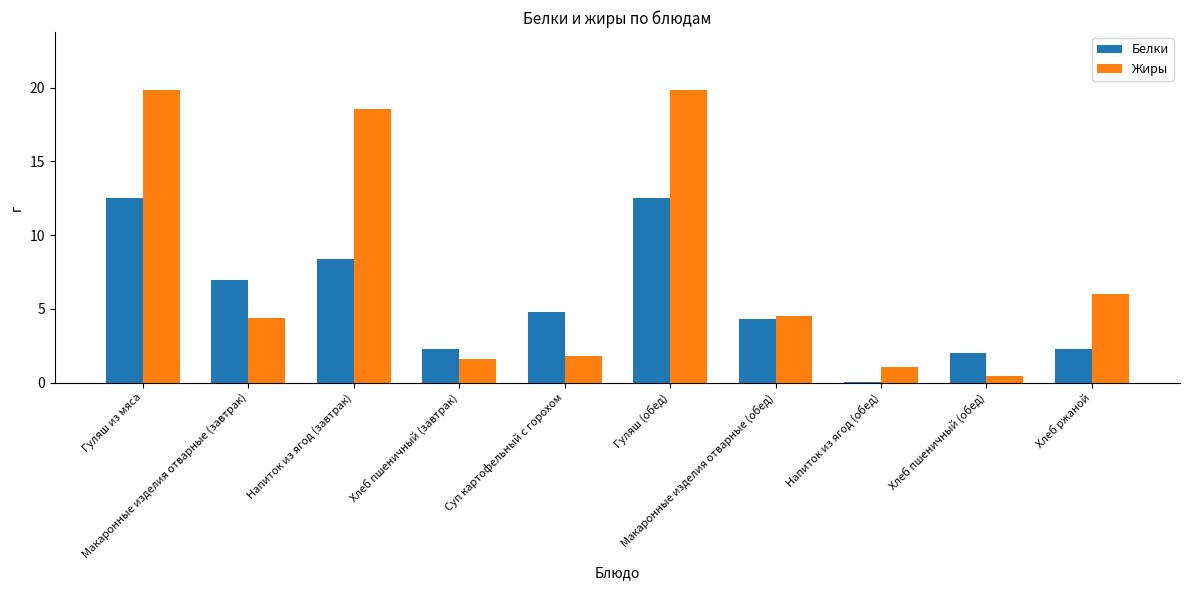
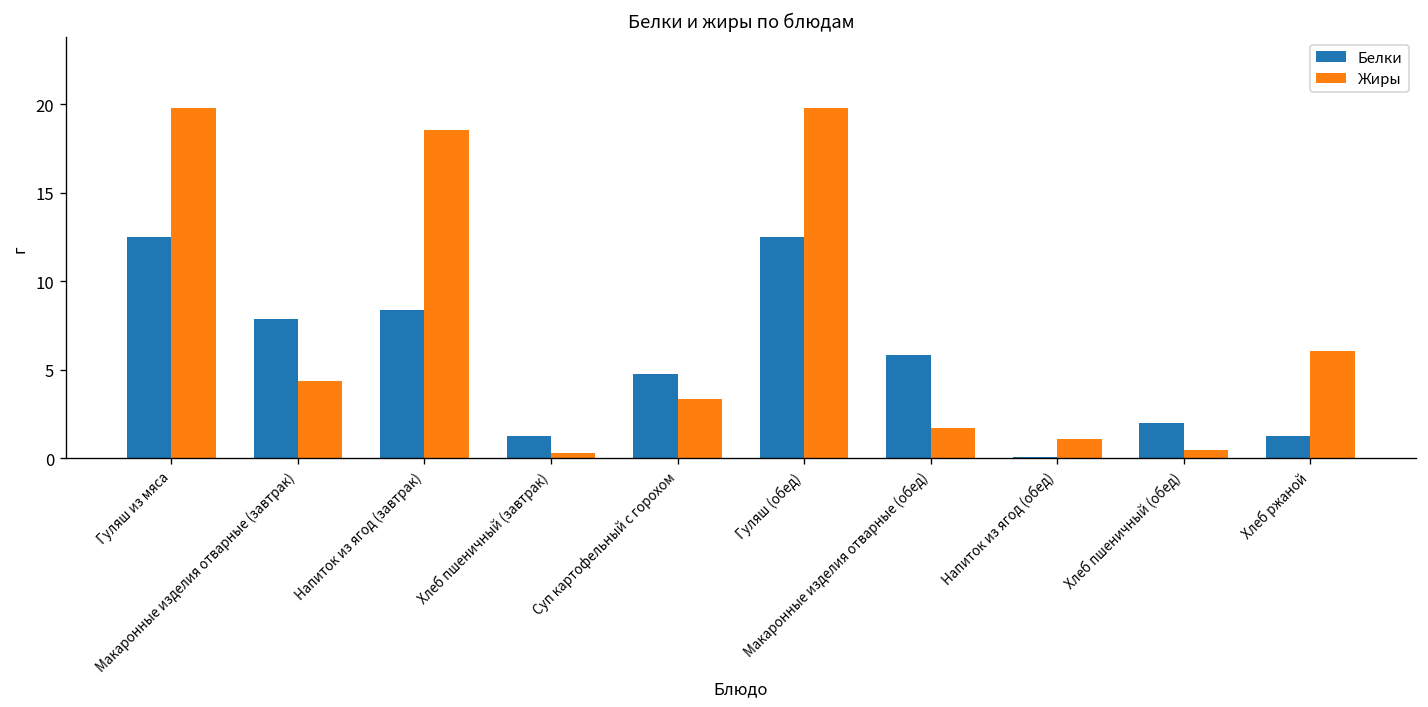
  {
    "Белки": {
      "Гуляш из мяса": 12.5,
-     "Макаронные изделия отварные (завтрак)": 7.0,
+     "Макаронные изделия отварные (завтрак)": 7.9,
      "Напиток из ягод (завтрак)": 8.4,
-     "Хлеб пшеничный (завтрак)": 2.3,
+     "Хлеб пшеничный (завтрак)": 1.3,
      "Суп картофельный с горохом": 4.8,
      "Гуляш (обед)": 12.5,
-     "Макаронные изделия отварные (обед)": 4.3,
+     "Макаронные изделия отварные (обед)": 5.8,
      "Хлеб пшеничный (обед)": 2.0,
-     "Хлеб ржаной": 2.3
+     "Хлеб ржаной": 1.2
    },
    "Жиры": {
      "Гуляш из мяса": 19.8,
      "Макаронные изделия отварные (завтрак)": 4.4,
      "Напиток из ягод (завтрак)": 18.5,
-     "Хлеб пшеничный (завтрак)": 1.6,
-     "Суп картофельный с горохом": 1.8,
+     "Хлеб пшеничный (завтрак)": 0.3,
+     "Суп картофельный с горохом": 3.4,
      "Гуляш (обед)": 19.8,
-     "Макаронные изделия отварные (обед)": 4.5,
+     "Макаронные изделия отварные (обед)": 1.7,
      "Напиток из ягод (обед)": 1.1,
      "Хлеб пшеничный (обед)": 0.5,
      "Хлеб ржаной": 6.0
    }
  }
